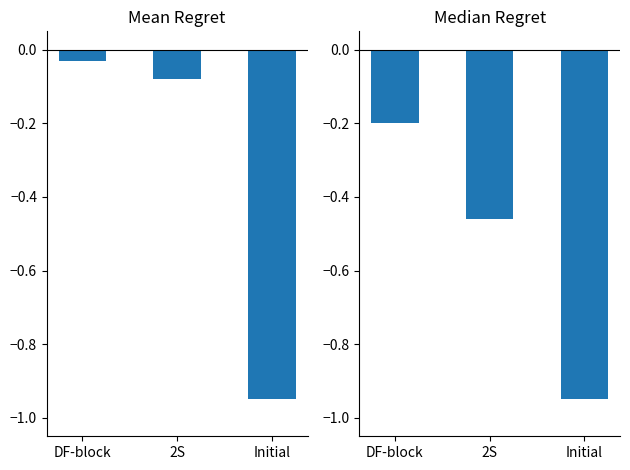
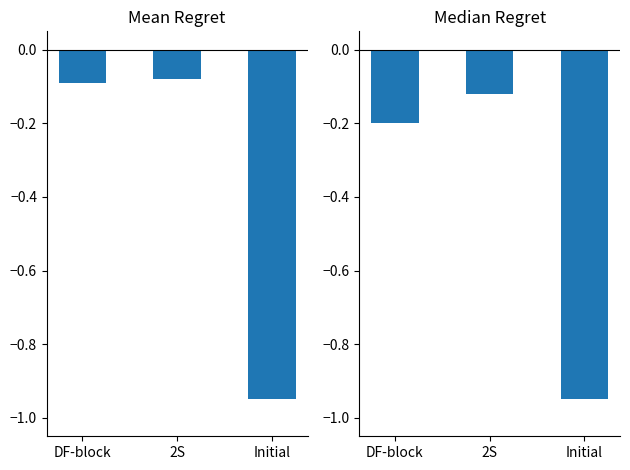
  {
    "Mean Regret": {
-     "DF-block": -0.03,
+     "DF-block": -0.09,
      "2S": -0.08,
      "Initial": -0.95
    },
    "Median Regret": {
      "DF-block": -0.20,
-     "2S": -0.46,
+     "2S": -0.12,
      "Initial": -0.95
    }
  }
